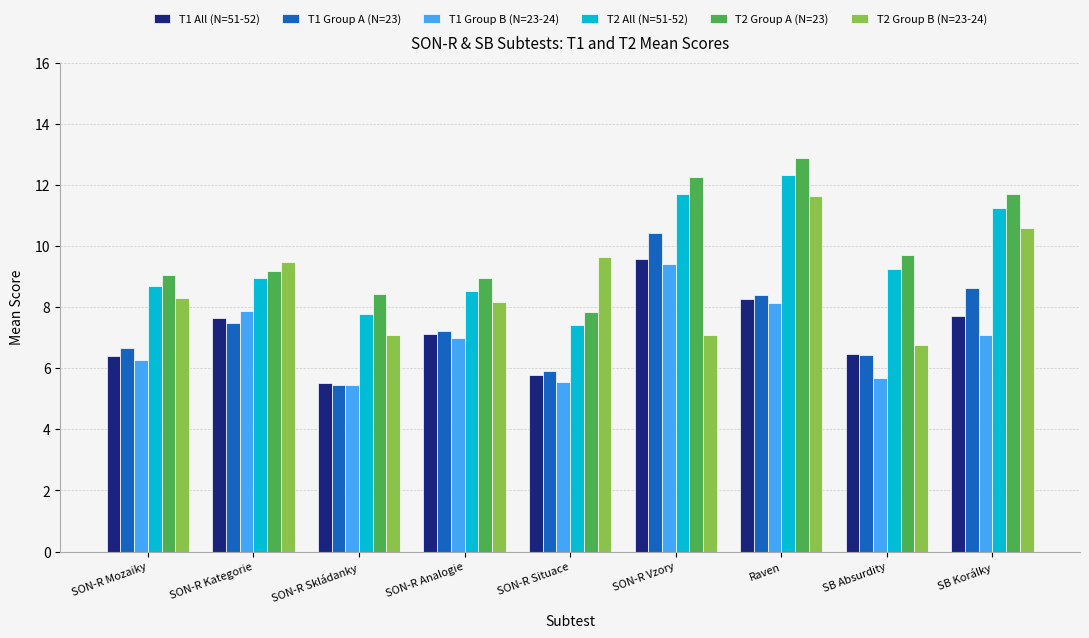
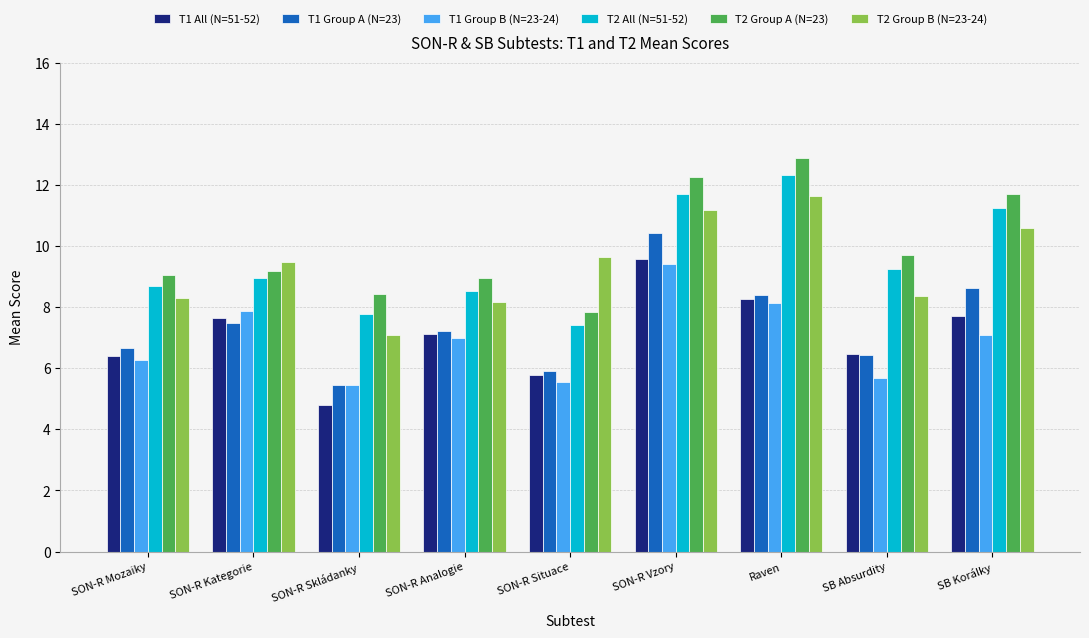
  {
    "T1 All (N=51-52)": {
      "SON-R Mozaiky": 6.4,
      "SON-R Kategorie": 7.6,
-     "SON-R Skládanky": 5.5,
+     "SON-R Skládanky": 4.8,
      "SON-R Analogie": 7.1,
      "SON-R Situace": 5.8,
      "SON-R Vzory": 9.6,
      "Raven": 8.3,
      "SB Absurdity": 6.5,
      "SB Korálky": 7.7
    },
    "T1 Group A (N=23)": {
      "SON-R Mozaiky": 6.7,
      "SON-R Kategorie": 7.5,
      "SON-R Skládanky": 5.4,
      "SON-R Analogie": 7.2,
      "SON-R Situace": 5.9,
      "SON-R Vzory": 10.4,
      "Raven": 8.4,
      "SB Absurdity": 6.4,
      "SB Korálky": 8.6
    },
    "T1 Group B (N=23-24)": {
      "SON-R Mozaiky": 6.3,
      "SON-R Kategorie": 7.9,
      "SON-R Skládanky": 5.4,
      "SON-R Analogie": 7.0,
      "SON-R Situace": 5.5,
      "SON-R Vzory": 9.4,
      "Raven": 8.1,
      "SB Absurdity": 5.7,
      "SB Korálky": 7.1
    },
    "T2 All (N=51-52)": {
      "SON-R Mozaiky": 8.7,
      "SON-R Kategorie": 9.0,
      "SON-R Skládanky": 7.8,
      "SON-R Analogie": 8.5,
      "SON-R Situace": 7.4,
      "SON-R Vzory": 11.7,
      "Raven": 12.3,
      "SB Absurdity": 9.2,
      "SB Korálky": 11.2
    },
    "T2 Group A (N=23)": {
      "SON-R Mozaiky": 9.0,
      "SON-R Kategorie": 9.2,
      "SON-R Skládanky": 8.4,
      "SON-R Analogie": 9.0,
      "SON-R Situace": 7.8,
      "SON-R Vzory": 12.3,
      "Raven": 12.9,
      "SB Absurdity": 9.7,
      "SB Korálky": 11.7
    },
    "T2 Group B (N=23-24)": {
      "SON-R Mozaiky": 8.3,
      "SON-R Kategorie": 9.5,
      "SON-R Skládanky": 7.1,
      "SON-R Analogie": 8.2,
      "SON-R Situace": 9.6,
-     "SON-R Vzory": 7.1,
+     "SON-R Vzory": 11.2,
      "Raven": 11.6,
-     "SB Absurdity": 6.8,
+     "SB Absurdity": 8.4,
      "SB Korálky": 10.6
    }
  }
